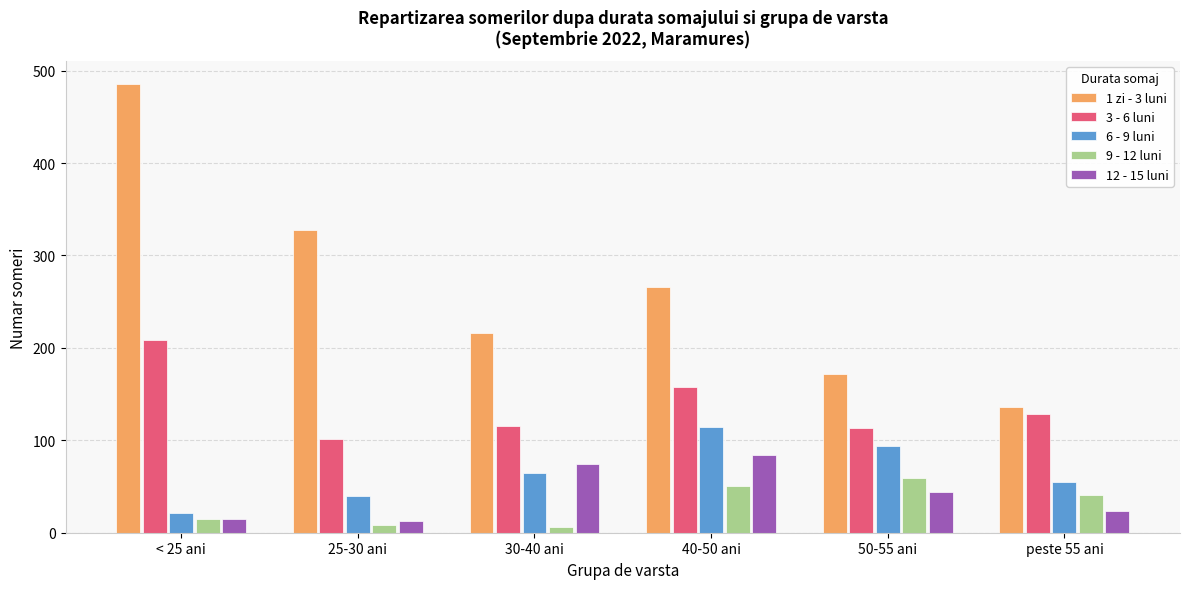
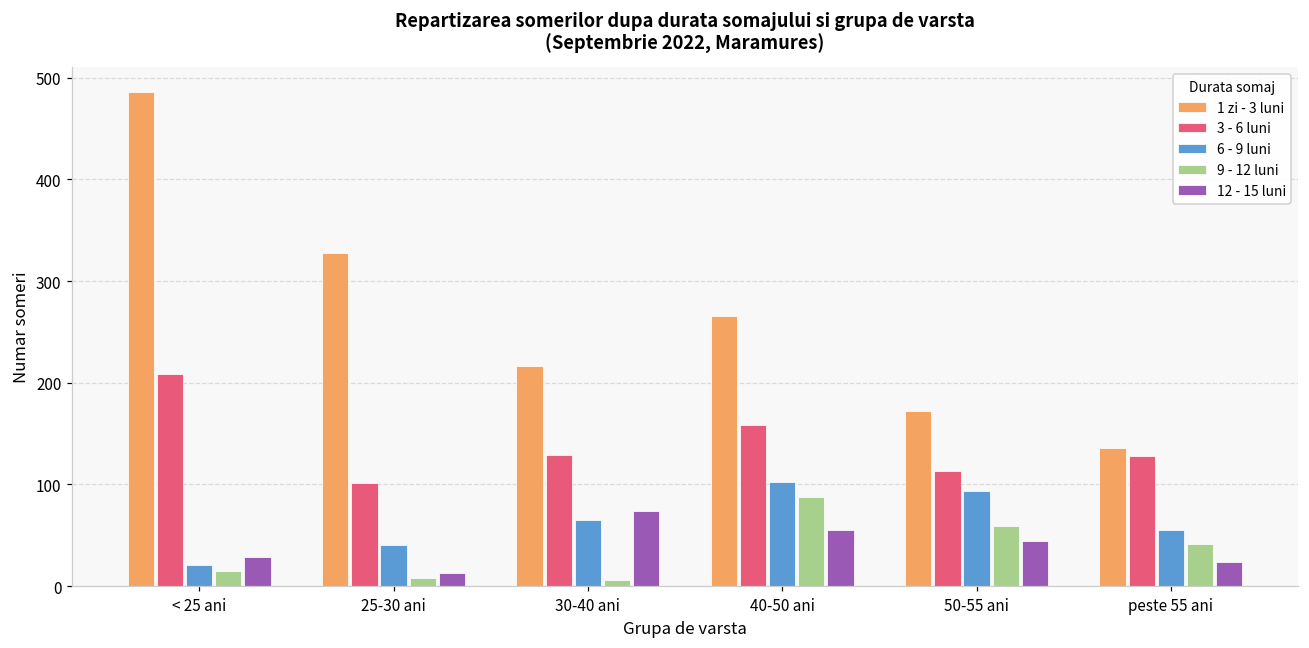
  {
    "1 zi - 3 luni": {
      "< 25 ani": 490,
      "25-30 ani": 330,
      "30-40 ani": 220,
      "40-50 ani": 270,
      "50-55 ani": 170,
      "peste 55 ani": 140
    },
    "3 - 6 luni": {
      "< 25 ani": 210,
      "25-30 ani": 100,
-     "30-40 ani": 120,
+     "30-40 ani": 130,
      "40-50 ani": 160,
      "50-55 ani": 110,
      "peste 55 ani": 130
    },
    "6 - 9 luni": {
      "< 25 ani": 20,
      "25-30 ani": 40,
      "30-40 ani": 70,
-     "40-50 ani": 110,
+     "40-50 ani": 100,
      "50-55 ani": 90,
      "peste 55 ani": 60
    },
    "9 - 12 luni": {
      "< 25 ani": 20,
      "25-30 ani": 10,
      "30-40 ani": 10,
-     "40-50 ani": 50,
+     "40-50 ani": 90,
      "50-55 ani": 60,
      "peste 55 ani": 40
    },
    "12 - 15 luni": {
-     "< 25 ani": 20,
+     "< 25 ani": 30,
      "25-30 ani": 10,
      "30-40 ani": 70,
-     "40-50 ani": 80,
+     "40-50 ani": 60,
      "50-55 ani": 40,
      "peste 55 ani": 20
    }
  }
